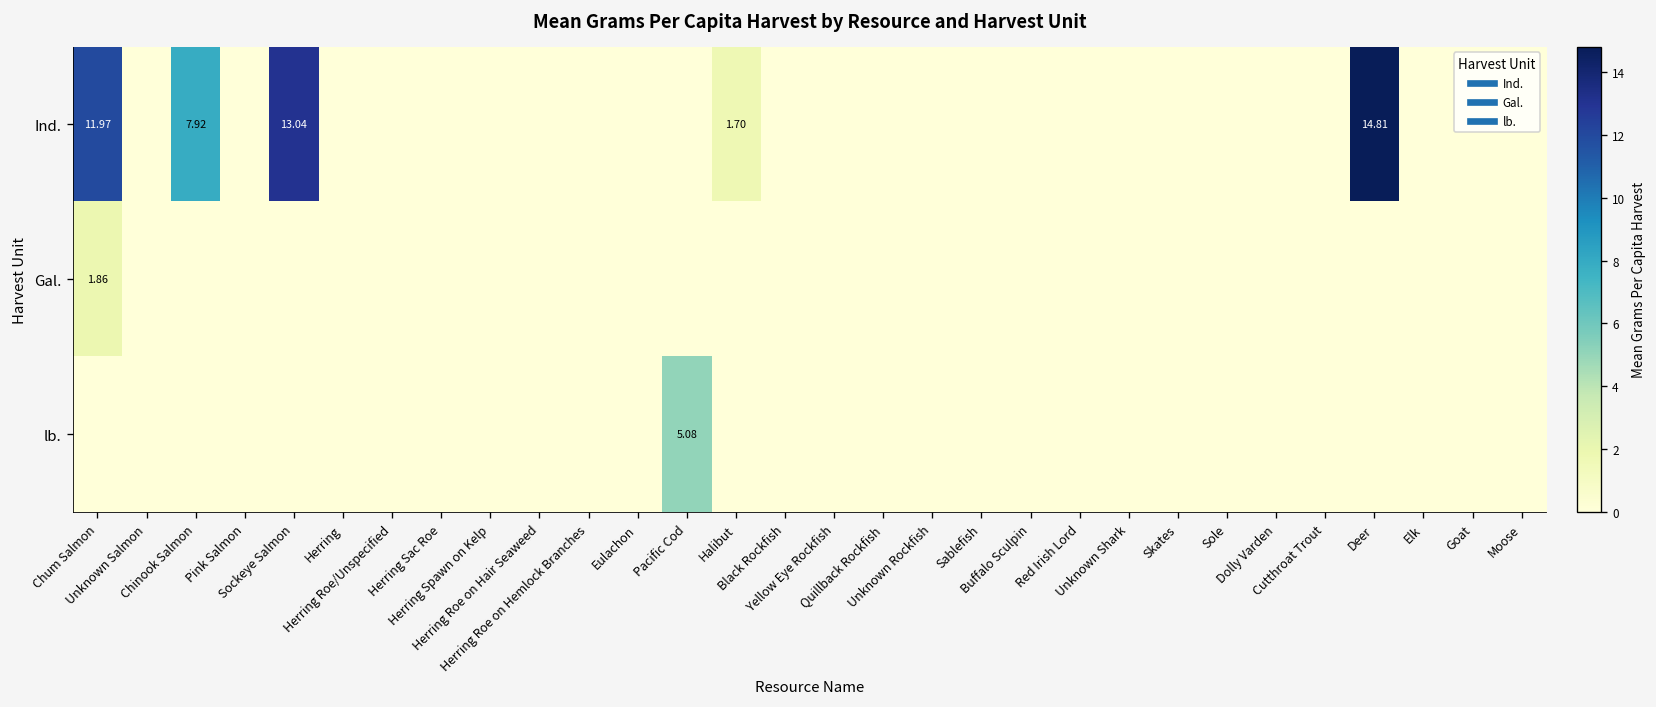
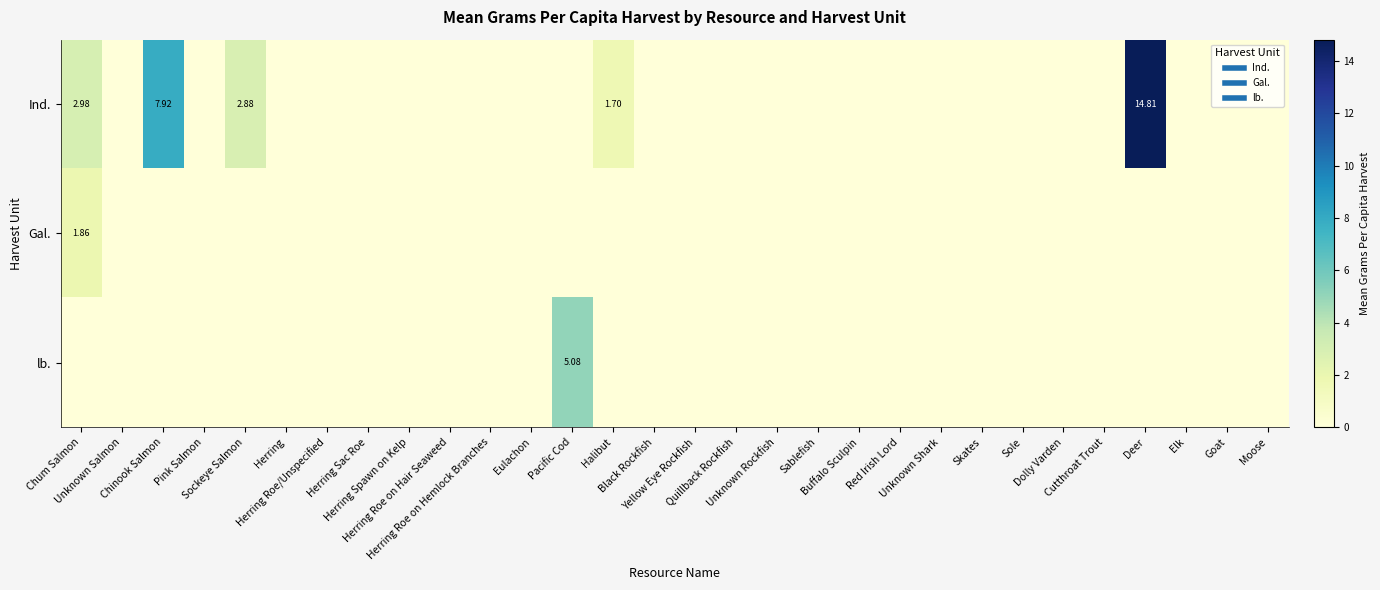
  {
    "Ind.": {
-     "Chum Salmon": 11.97,
+     "Chum Salmon": 2.98,
      "Chinook Salmon": 7.92,
-     "Sockeye Salmon": 13.04,
+     "Sockeye Salmon": 2.88,
      "Halibut": 1.70,
      "Deer": 14.81
    },
    "Gal.": {
      "Chum Salmon": 1.86
    },
    "lb.": {
      "Pacific Cod": 5.08
    }
  }
